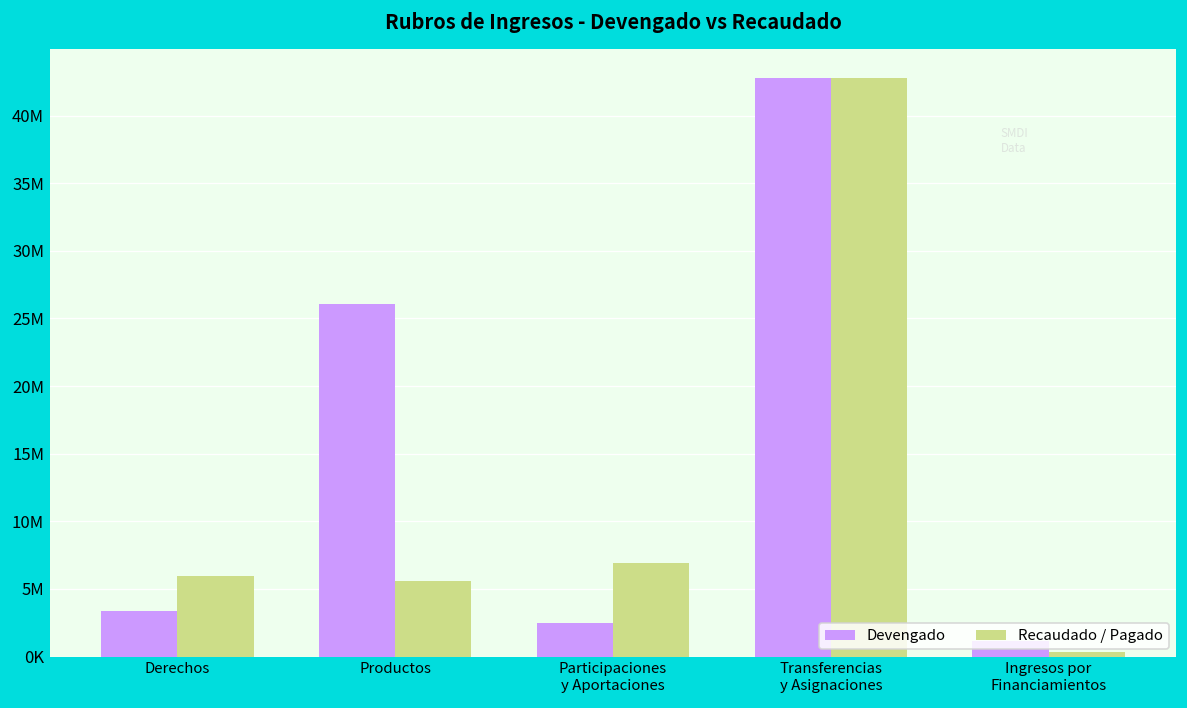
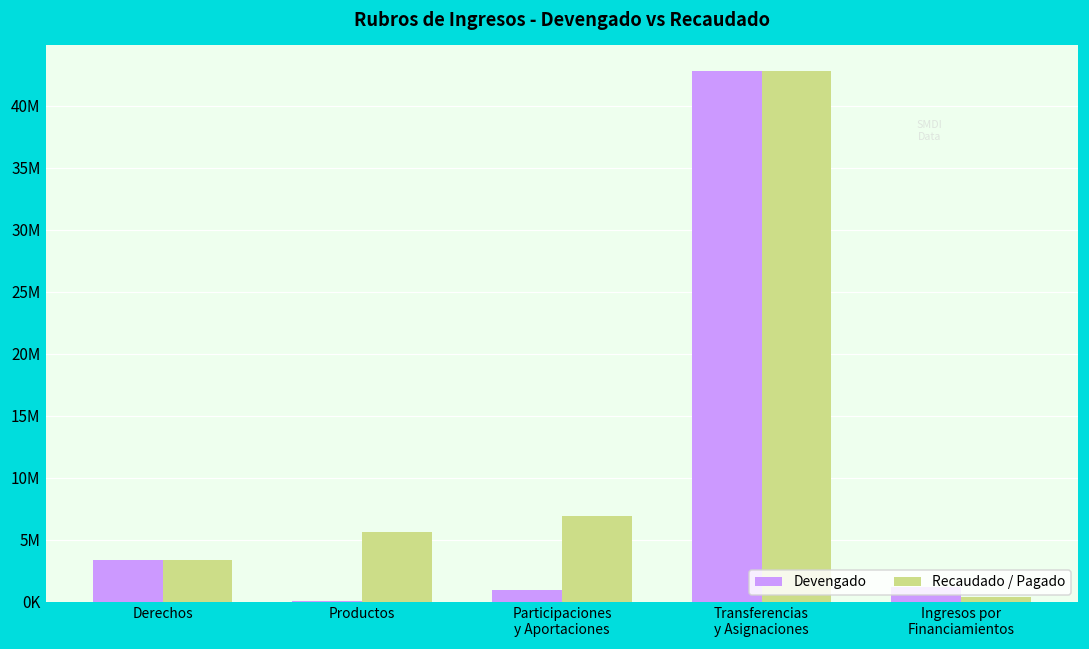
  {
    "Devengado": {
      "Derechos": 3400000,
-     "Productos": 26100000,
-     "Participaciones y Aportaciones": 2500000,
+     "Productos": 0,
+     "Participaciones y Aportaciones": 900000,
      "Transferencias y Asignaciones": 42800000
    },
    "Recaudado / Pagado": {
-     "Derechos": 5900000,
+     "Derechos": 3400000,
      "Productos": 5600000,
      "Participaciones y Aportaciones": 6900000,
      "Transferencias y Asignaciones": 42800000,
      "Ingresos por Financiamientos": 400000
    }
  }
